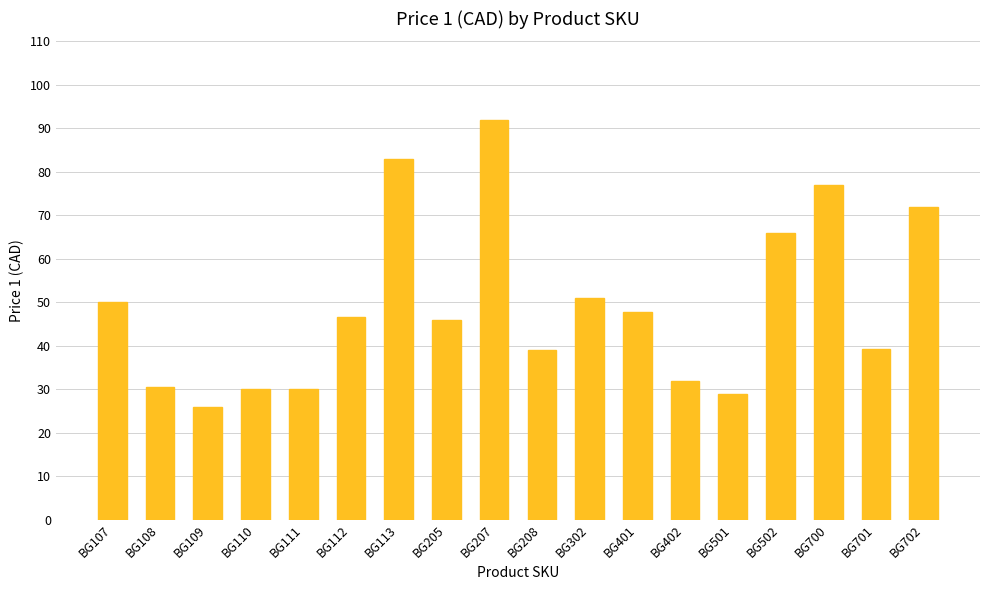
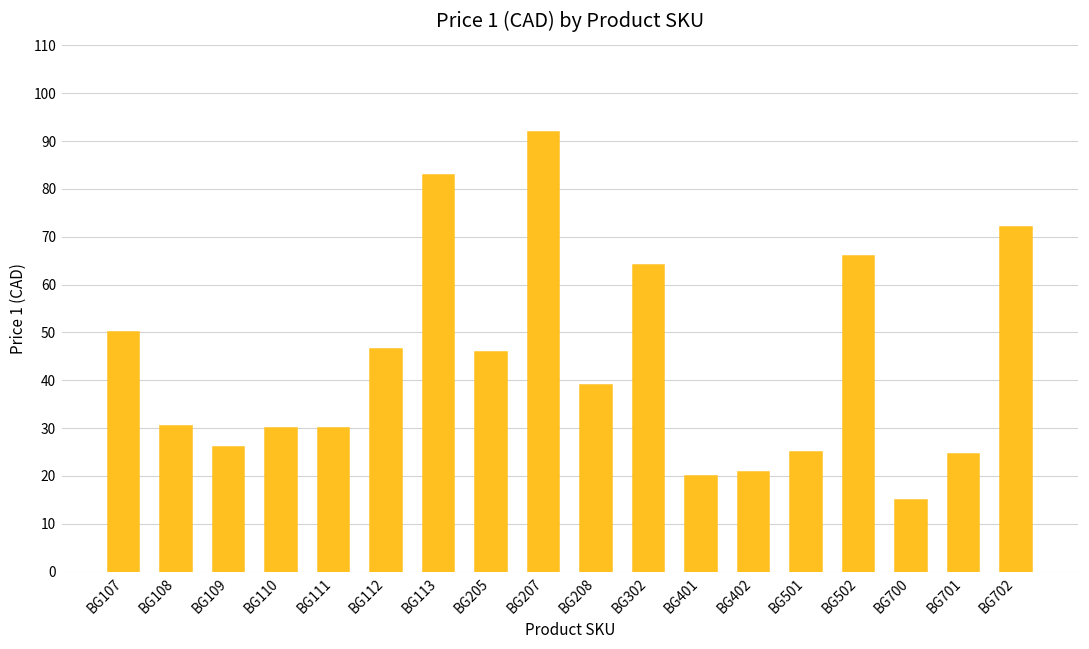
  {
    "BG107": 50,
    "BG108": 30,
    "BG109": 26,
    "BG110": 30,
    "BG111": 30,
    "BG112": 47,
    "BG113": 83,
    "BG205": 46,
    "BG207": 92,
    "BG208": 39,
-   "BG302": 51,
-   "BG401": 48,
-   "BG402": 32,
-   "BG501": 29,
+   "BG302": 64,
+   "BG401": 20,
+   "BG402": 21,
+   "BG501": 25,
    "BG502": 66,
-   "BG700": 77,
-   "BG701": 39,
+   "BG700": 15,
+   "BG701": 25,
    "BG702": 72
  }
